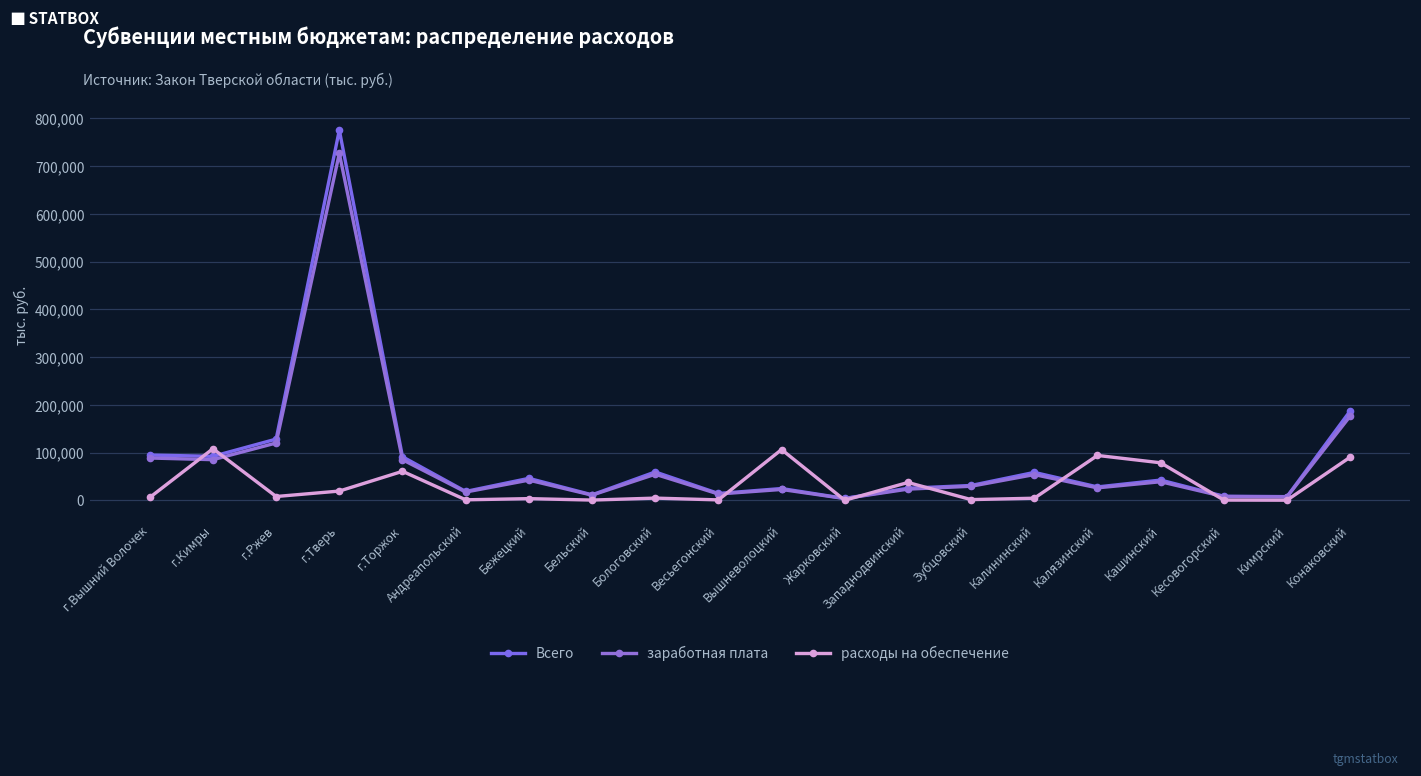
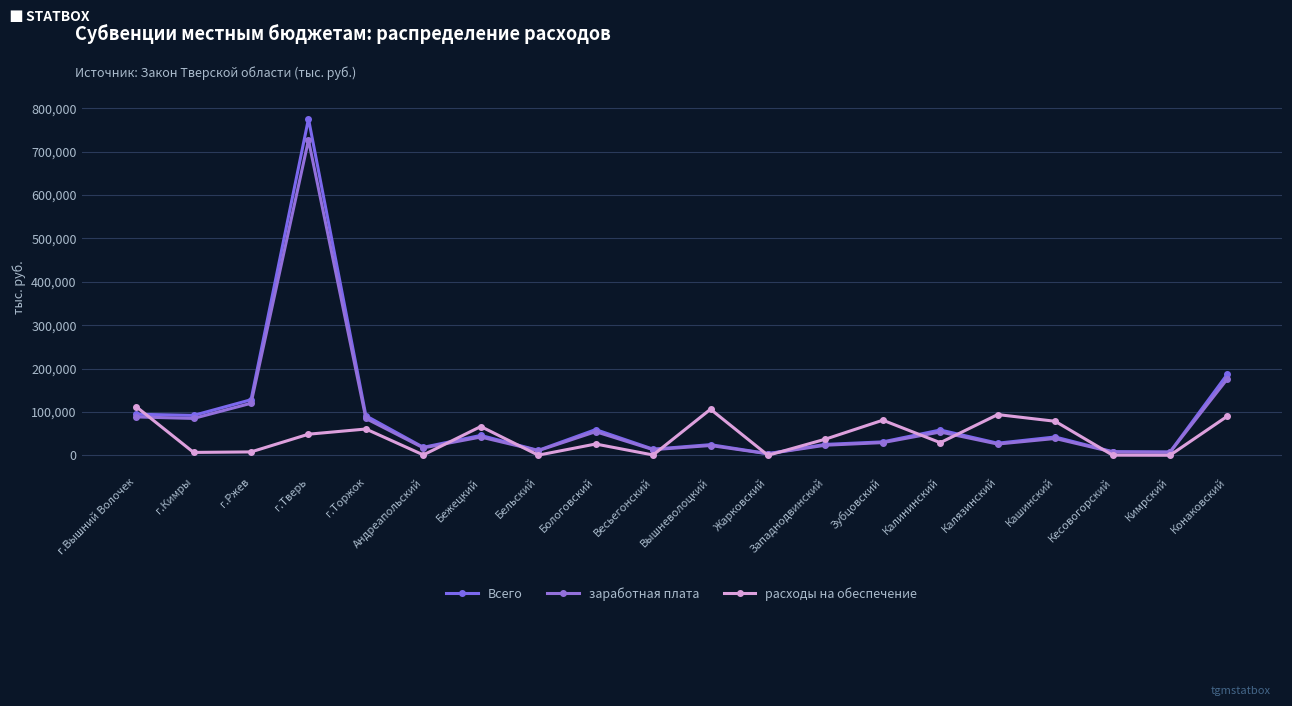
  {
    "расходы на обеспечение": {
-     "г.Вышний Волочек": "10,000",
-     "г.Кимры": "110,000",
+     "г.Вышний Волочек": "110,000",
+     "г.Кимры": "10,000",
      "г.Ржев": "10,000",
-     "г.Тверь": "20,000",
+     "г.Тверь": "50,000",
      "г.Торжок": "60,000",
      "Андреапольский": "0",
-     "Бежецкий": "0",
+     "Бежецкий": "70,000",
      "Бельский": "0",
-     "Бологовский": "0",
+     "Бологовский": "30,000",
      "Весьегонский": "0",
      "Вышневолоцкий": "110,000",
      "Западнодвинский": "40,000",
-     "Зубцовский": "0",
-     "Калининский": "0",
+     "Зубцовский": "80,000",
+     "Калининский": "30,000",
      "Калязинский": "90,000",
      "Кашинский": "80,000",
      "Кесовогорский": "0",
      "Кимрский": "0",
      "Конаковский": "90,000"
    }
  }
